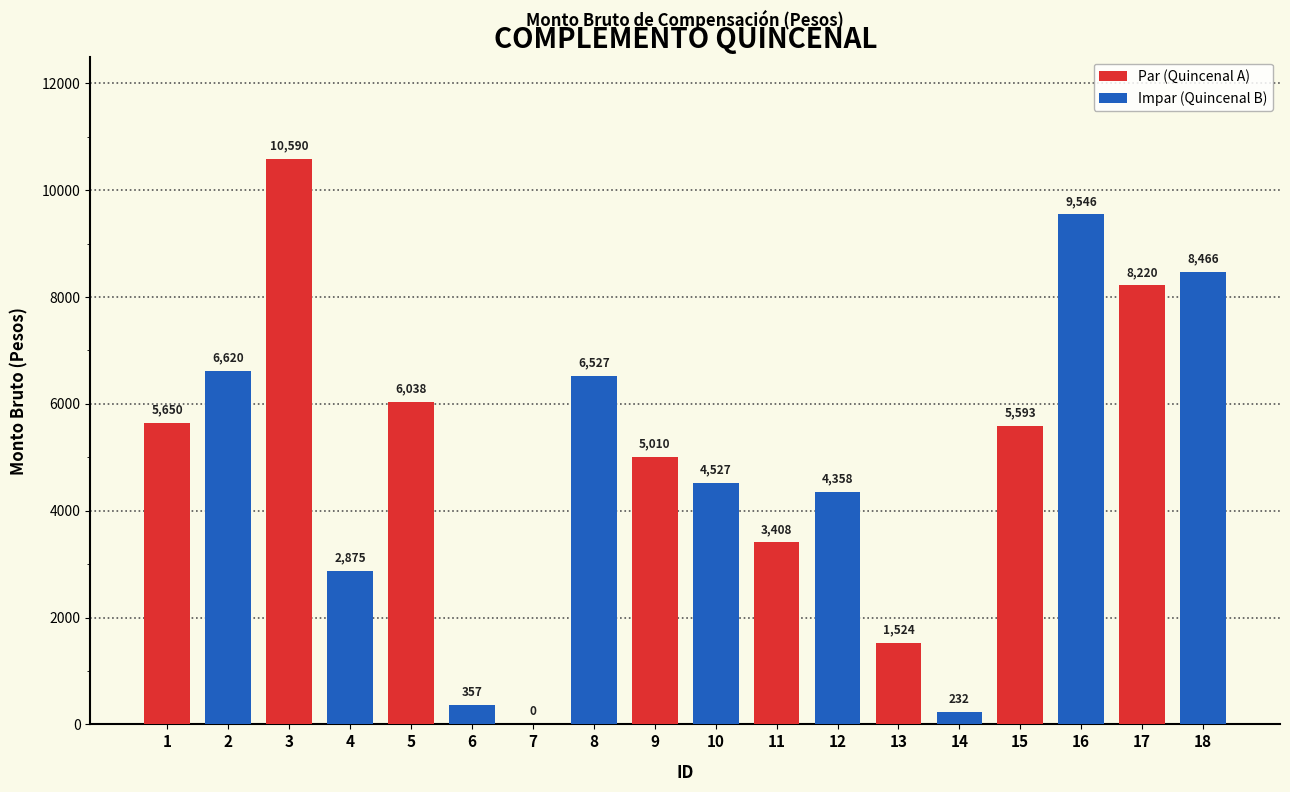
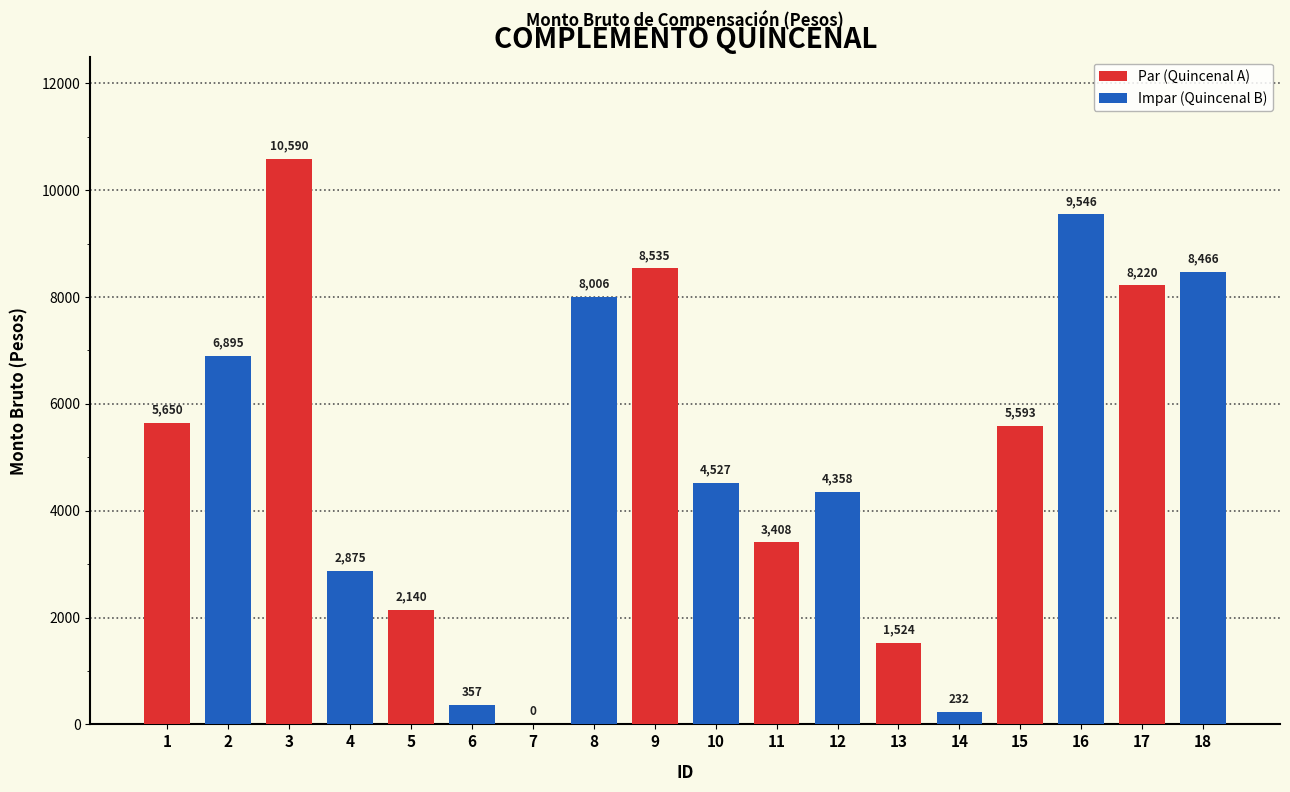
  {
    "1": "5,650",
-   "2": "6,620",
+   "2": "6,895",
    "3": "10,590",
    "4": "2,875",
-   "5": "6,038",
+   "5": "2,140",
    "6": "357",
    "7": "0",
-   "8": "6,527",
-   "9": "5,010",
+   "8": "8,006",
+   "9": "8,535",
    "10": "4,527",
    "11": "3,408",
    "12": "4,358",
    "13": "1,524",
    "14": "232",
    "15": "5,593",
    "16": "9,546",
    "17": "8,220",
    "18": "8,466"
  }
